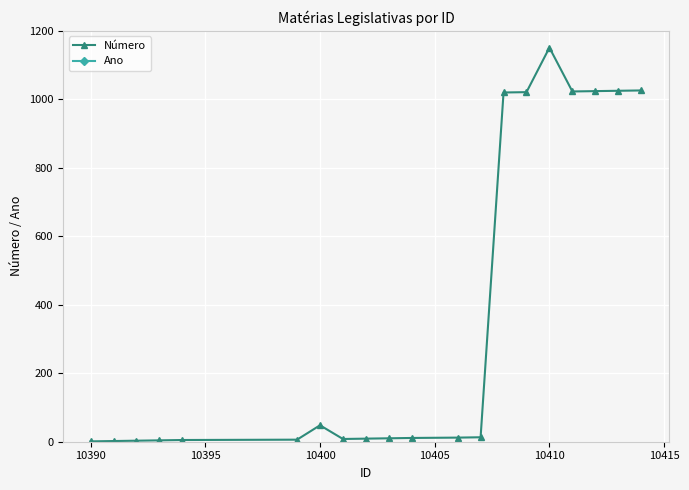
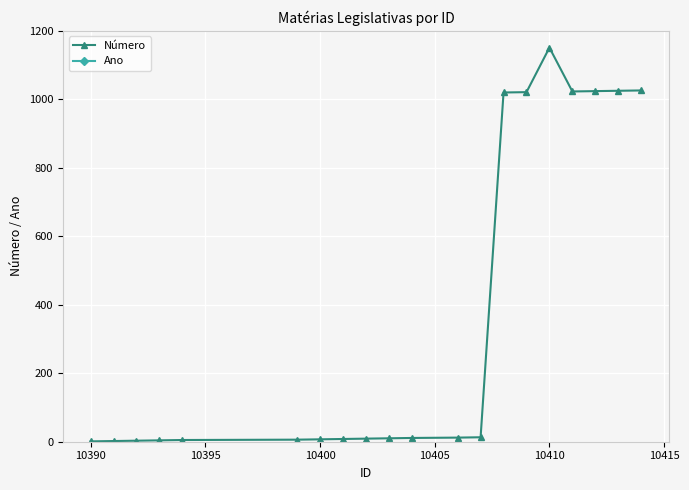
  {
    "Número": {
      "10390": 0,
-     "10400": 50,
+     "10400": 10,
      "10410": 1150
    }
  }
